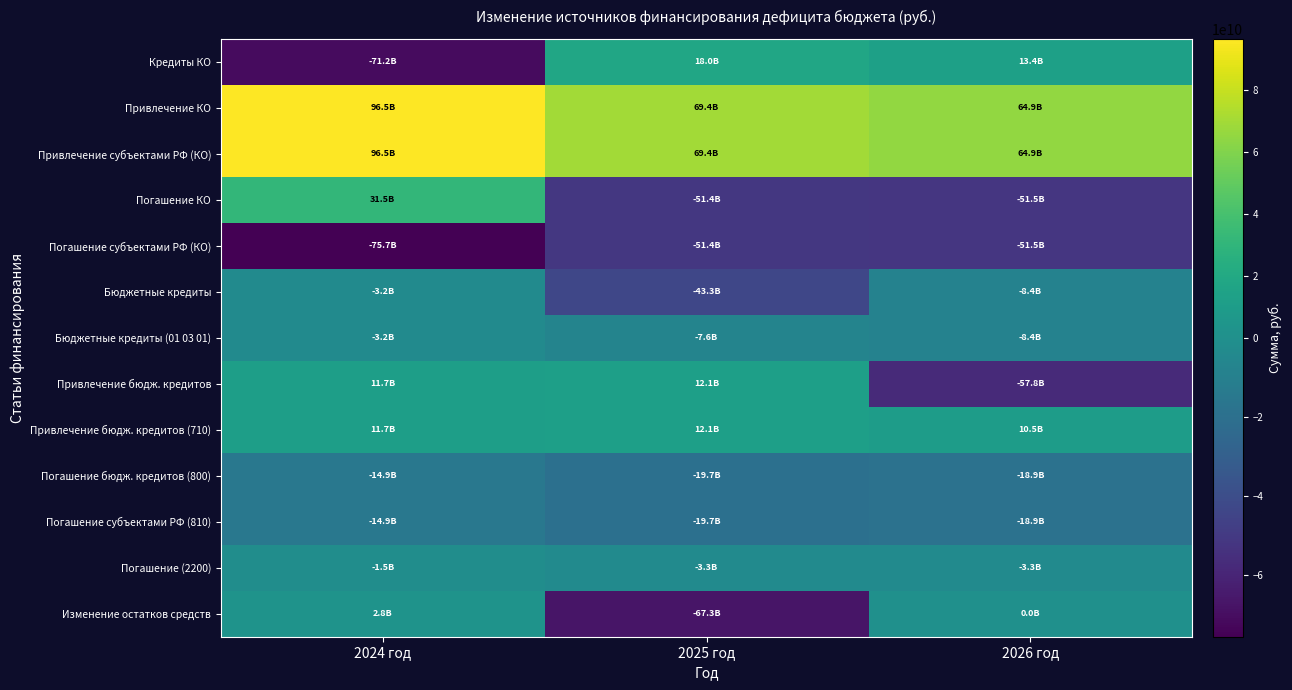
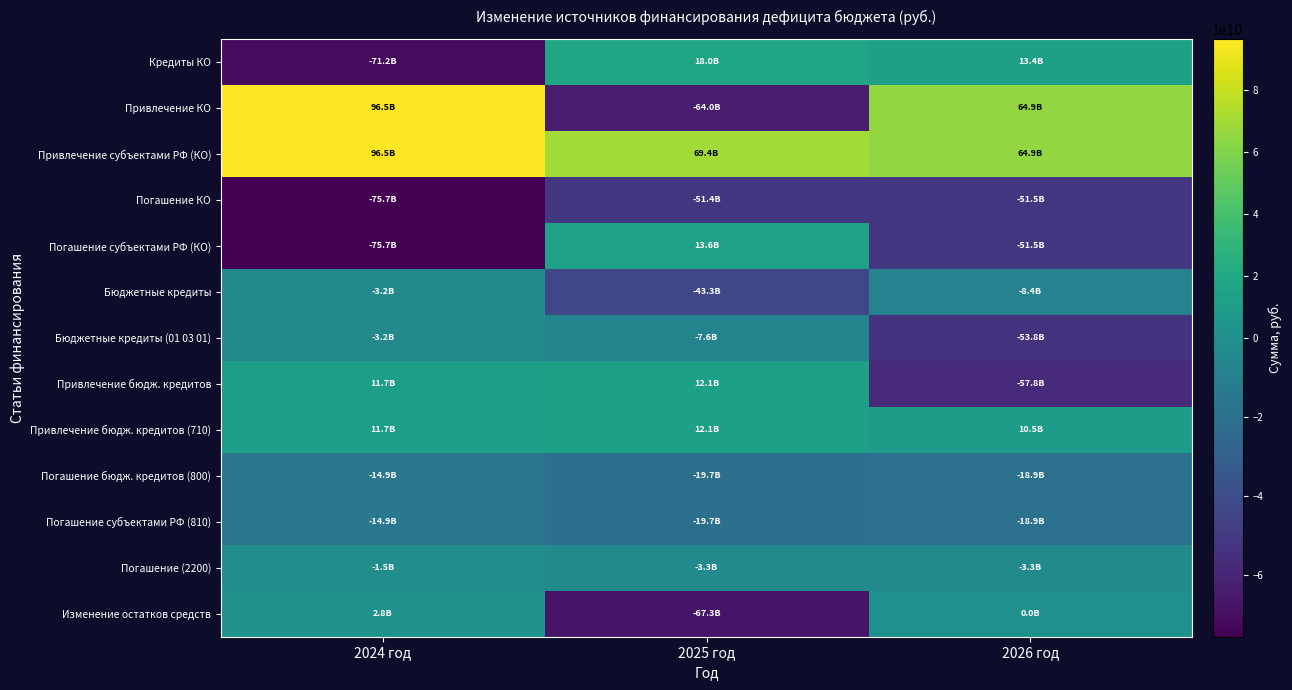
  {
    "Кредиты КО": {
      "2024 год": "-71.2B",
      "2025 год": "18.0B",
      "2026 год": "13.4B"
    },
    "Привлечение КО": {
      "2024 год": "96.5B",
-     "2025 год": "69.4B",
+     "2025 год": "-64.0B",
      "2026 год": "64.9B"
    },
    "Привлечение субъектами РФ (КО)": {
      "2024 год": "96.5B",
      "2025 год": "69.4B",
      "2026 год": "64.9B"
    },
    "Погашение КО": {
-     "2024 год": "31.5B",
+     "2024 год": "-75.7B",
      "2025 год": "-51.4B",
      "2026 год": "-51.5B"
    },
    "Погашение субъектами РФ (КО)": {
      "2024 год": "-75.7B",
-     "2025 год": "-51.4B",
+     "2025 год": "13.6B",
      "2026 год": "-51.5B"
    },
    "Бюджетные кредиты": {
      "2024 год": "-3.2B",
      "2025 год": "-43.3B",
      "2026 год": "-8.4B"
    },
    "Бюджетные кредиты (01 03 01)": {
      "2024 год": "-3.2B",
      "2025 год": "-7.6B",
-     "2026 год": "-8.4B"
+     "2026 год": "-53.8B"
    },
    "Привлечение бюдж. кредитов": {
      "2024 год": "11.7B",
      "2025 год": "12.1B",
      "2026 год": "-57.8B"
    },
    "Привлечение бюдж. кредитов (710)": {
      "2024 год": "11.7B",
      "2025 год": "12.1B",
      "2026 год": "10.5B"
    },
    "Погашение бюдж. кредитов (800)": {
      "2024 год": "-14.9B",
      "2025 год": "-19.7B",
      "2026 год": "-18.9B"
    },
    "Погашение субъектами РФ (810)": {
      "2024 год": "-14.9B",
      "2025 год": "-19.7B",
      "2026 год": "-18.9B"
    },
    "Погашение (2200)": {
      "2024 год": "-1.5B",
      "2025 год": "-3.3B",
      "2026 год": "-3.3B"
    },
    "Изменение остатков средств": {
      "2024 год": "2.8B",
      "2025 год": "-67.3B",
      "2026 год": "0.0B"
    }
  }
